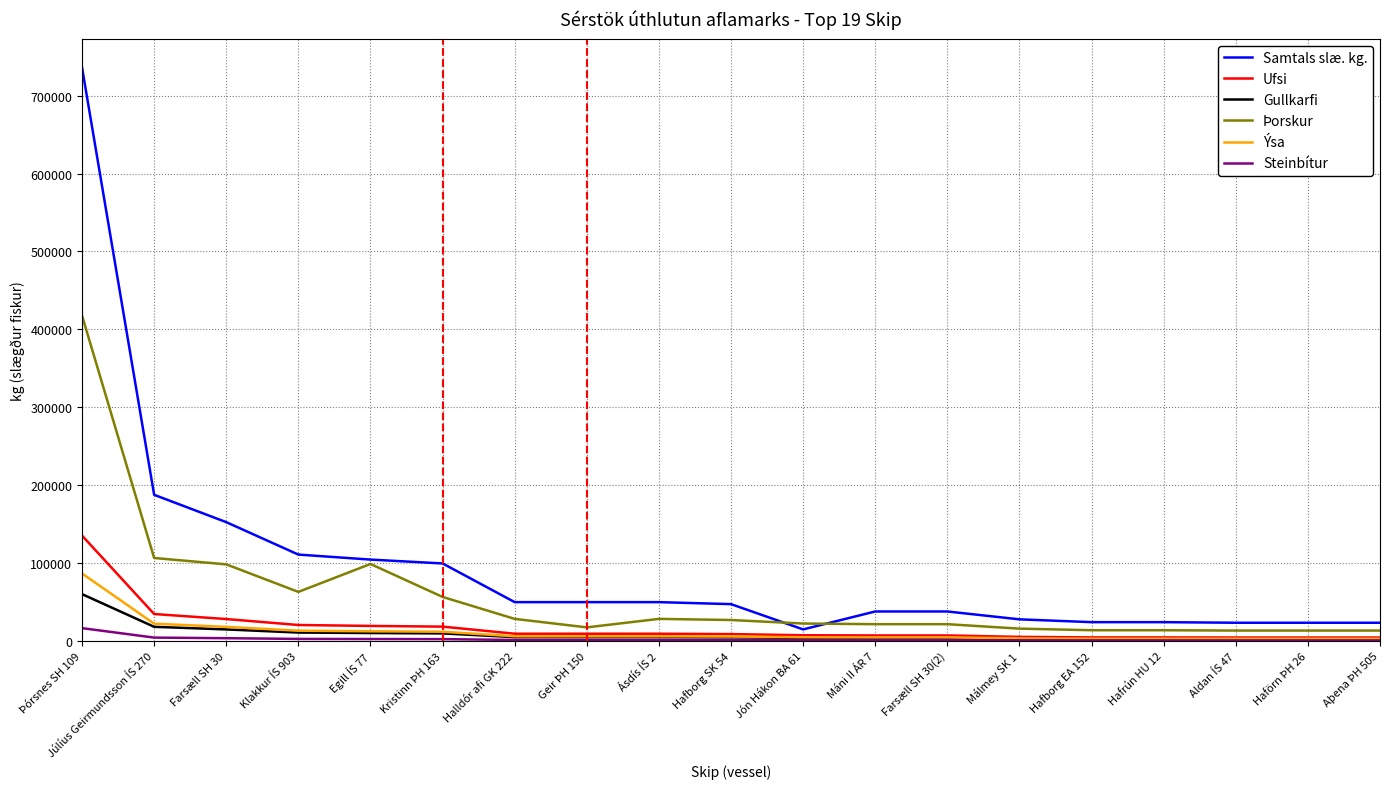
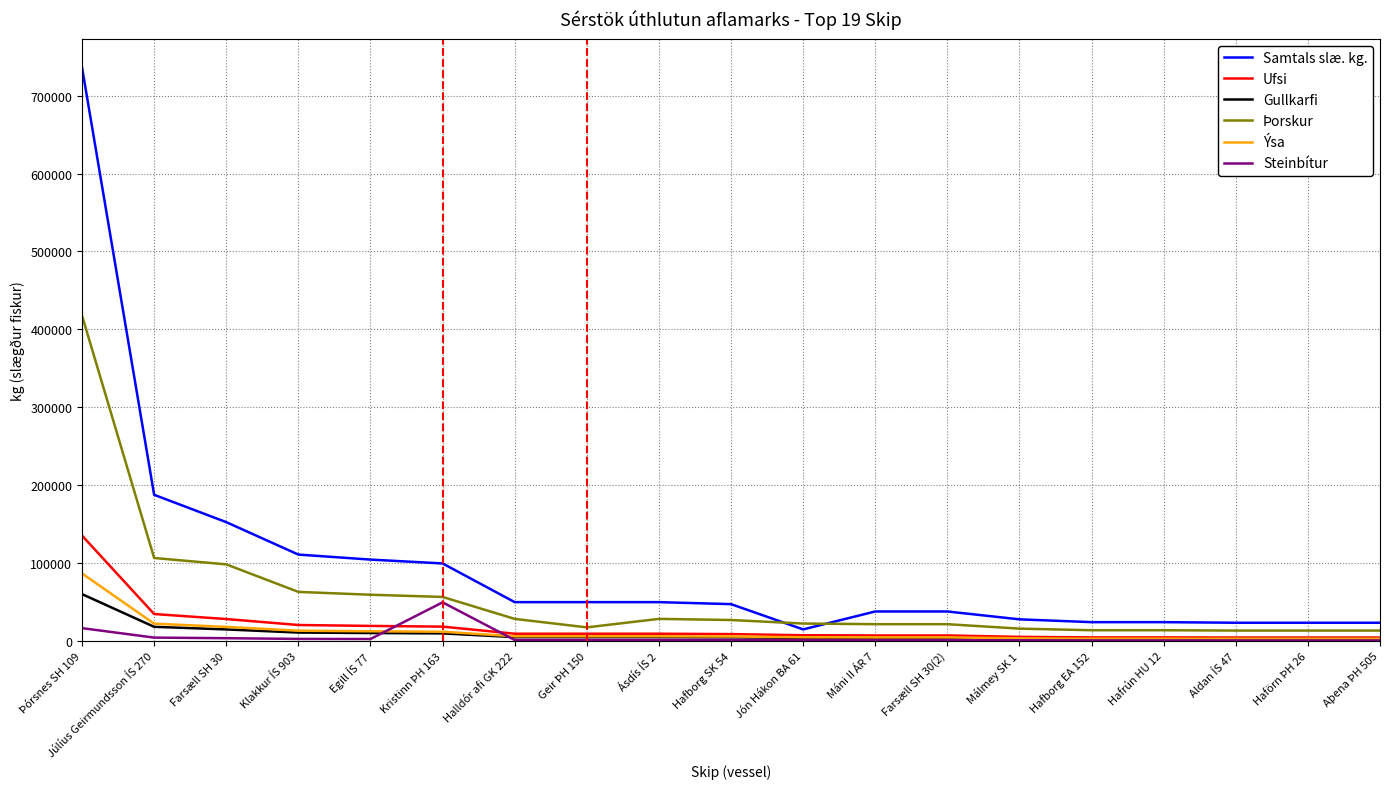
  {
    "Samtals slæ. kg.": {
      "Þórsnes SH 109": 740000,
      "Júlíus Geirmundsson ÍS 270": 190000,
      "Farsæll SH 30": 150000,
      "Klakkur ÍS 903": 110000,
      "Egill ÍS 77": 100000,
      "Kristinn ÞH 163": 100000,
      "Halldór afi GK 222": 50000,
      "Geir ÞH 150": 50000,
      "Ásdís ÍS 2": 50000,
      "Hafborg SK 54": 50000,
      "Jón Hákon BA 61": 10000,
      "Máni II ÁR 7": 40000,
      "Farsæll SH 30(2)": 40000,
      "Málmey SK 1": 30000,
      "Hafborg EA 152": 20000,
      "Hafrún HU 12": 20000,
      "Aldan ÍS 47": 20000,
      "Haförn ÞH 26": 20000,
      "Aþena ÞH 505": 20000
    },
    "Ufsi": {
      "Þórsnes SH 109": 140000,
      "Júlíus Geirmundsson ÍS 270": 30000,
      "Farsæll SH 30": 30000,
      "Klakkur ÍS 903": 20000,
      "Egill ÍS 77": 20000,
      "Kristinn ÞH 163": 20000,
      "Halldór afi GK 222": 10000,
      "Geir ÞH 150": 10000,
      "Ásdís ÍS 2": 10000
    },
    "Gullkarfi": {
      "Þórsnes SH 109": 60000,
      "Júlíus Geirmundsson ÍS 270": 20000
    },
    "Þorskur": {
      "Þórsnes SH 109": 420000,
      "Júlíus Geirmundsson ÍS 270": 110000,
      "Farsæll SH 30": 100000,
      "Klakkur ÍS 903": 60000,
-     "Egill ÍS 77": 100000,
+     "Egill ÍS 77": 60000,
      "Kristinn ÞH 163": 60000,
      "Halldór afi GK 222": 30000,
      "Geir ÞH 150": 20000,
      "Ásdís ÍS 2": 30000,
      "Hafborg SK 54": 30000,
      "Jón Hákon BA 61": 20000,
      "Máni II ÁR 7": 20000,
      "Farsæll SH 30(2)": 20000,
      "Málmey SK 1": 20000,
      "Hafborg EA 152": 10000,
      "Hafrún HU 12": 10000,
      "Aldan ÍS 47": 10000,
      "Haförn ÞH 26": 10000,
      "Aþena ÞH 505": 10000
    },
    "Ýsa": {
      "Þórsnes SH 109": 90000,
      "Júlíus Geirmundsson ÍS 270": 20000
    },
    "Steinbítur": {
      "Þórsnes SH 109": 20000,
      "Júlíus Geirmundsson ÍS 270": 0,
      "Farsæll SH 30": 0,
      "Klakkur ÍS 903": 0,
      "Egill ÍS 77": 0,
-     "Kristinn ÞH 163": 0,
+     "Kristinn ÞH 163": 50000,
      "Halldór afi GK 222": 0,
      "Geir ÞH 150": 0,
      "Ásdís ÍS 2": 0,
      "Hafborg SK 54": 0
    }
  }
